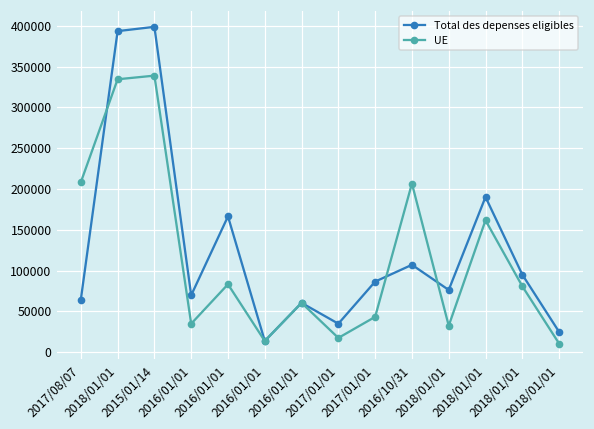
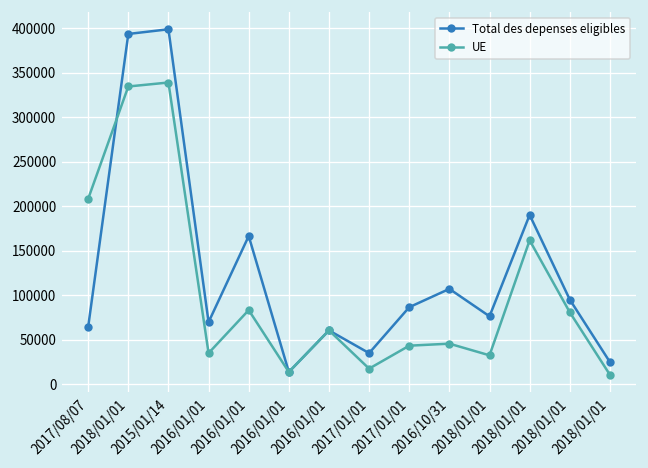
  {
    "Total des depenses eligibles": {
      "2017/08/07": 60000,
      "2015/01/14": 400000,
      "2016/10/31": 110000
    },
    "UE": {
      "2017/08/07": 210000,
      "2015/01/14": 340000,
-     "2016/10/31": 210000
+     "2016/10/31": 50000
    }
  }
